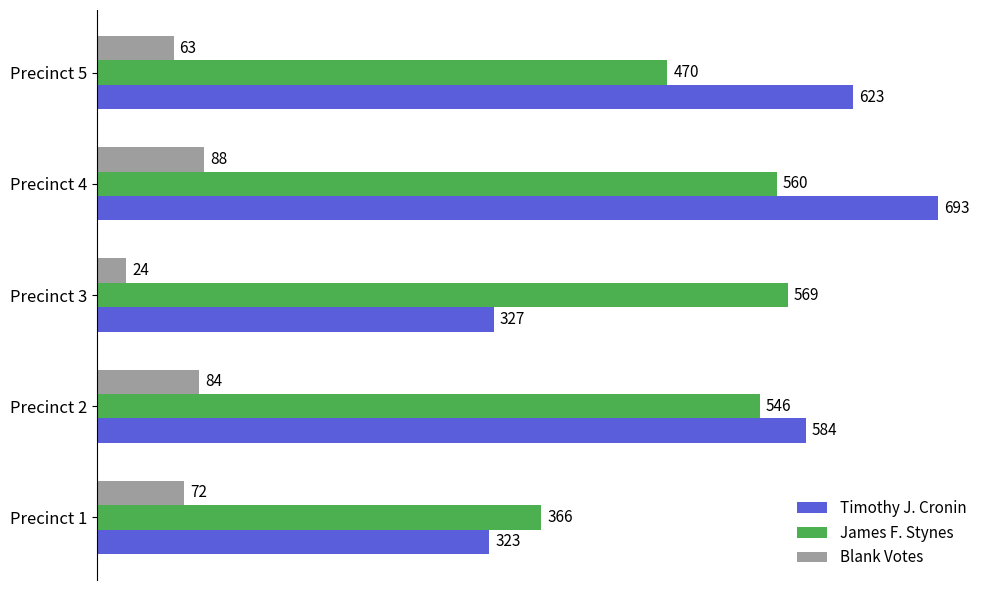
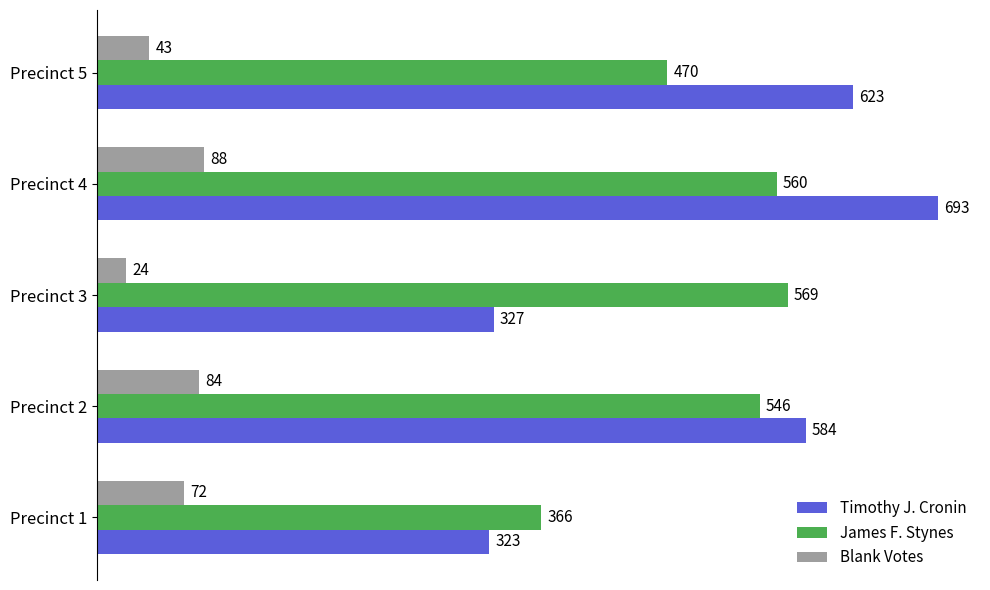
  {
    "Timothy J. Cronin": {
      "Precinct 5": 623,
      "Precinct 4": 693,
      "Precinct 3": 327,
      "Precinct 2": 584,
      "Precinct 1": 323
    },
    "James F. Stynes": {
      "Precinct 5": 470,
      "Precinct 4": 560,
      "Precinct 3": 569,
      "Precinct 2": 546,
      "Precinct 1": 366
    },
    "Blank Votes": {
-     "Precinct 5": 63,
+     "Precinct 5": 43,
      "Precinct 4": 88,
      "Precinct 3": 24,
      "Precinct 2": 84,
      "Precinct 1": 72
    }
  }
